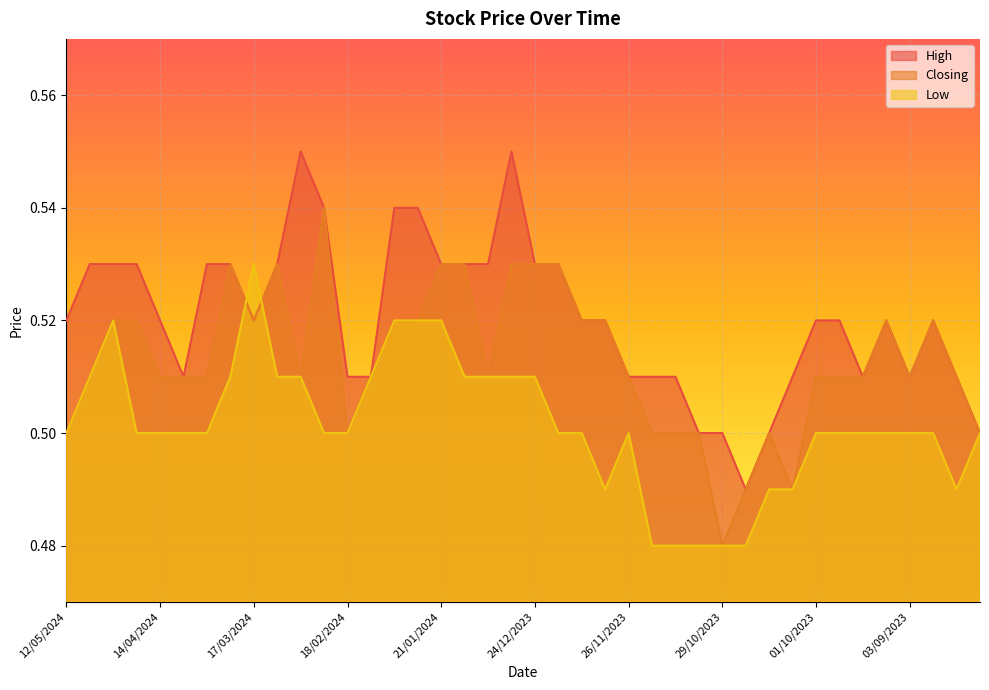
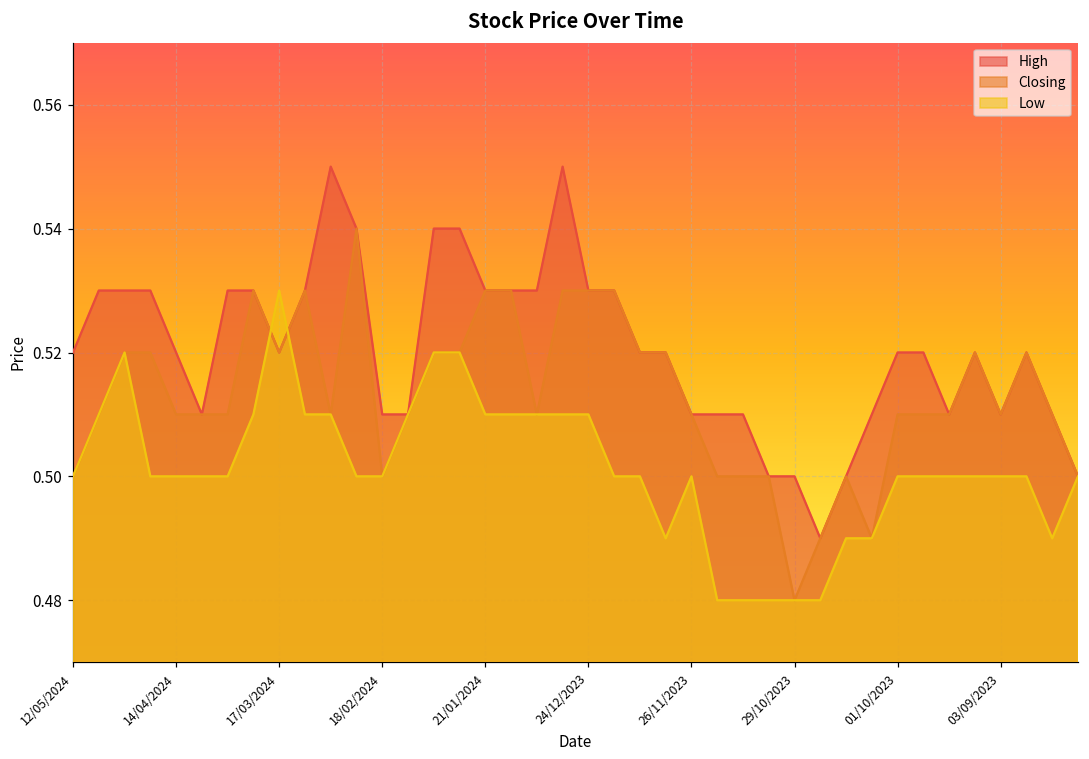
  {
    "Low": {
      "14/04/2024": 0.50,
      "17/03/2024": 0.53,
-     "21/01/2024": 0.52,
+     "21/01/2024": 0.51,
      "24/12/2023": 0.51,
      "26/11/2023": 0.50,
      "01/10/2023": 0.50,
      "03/09/2023": 0.50
    }
  }
